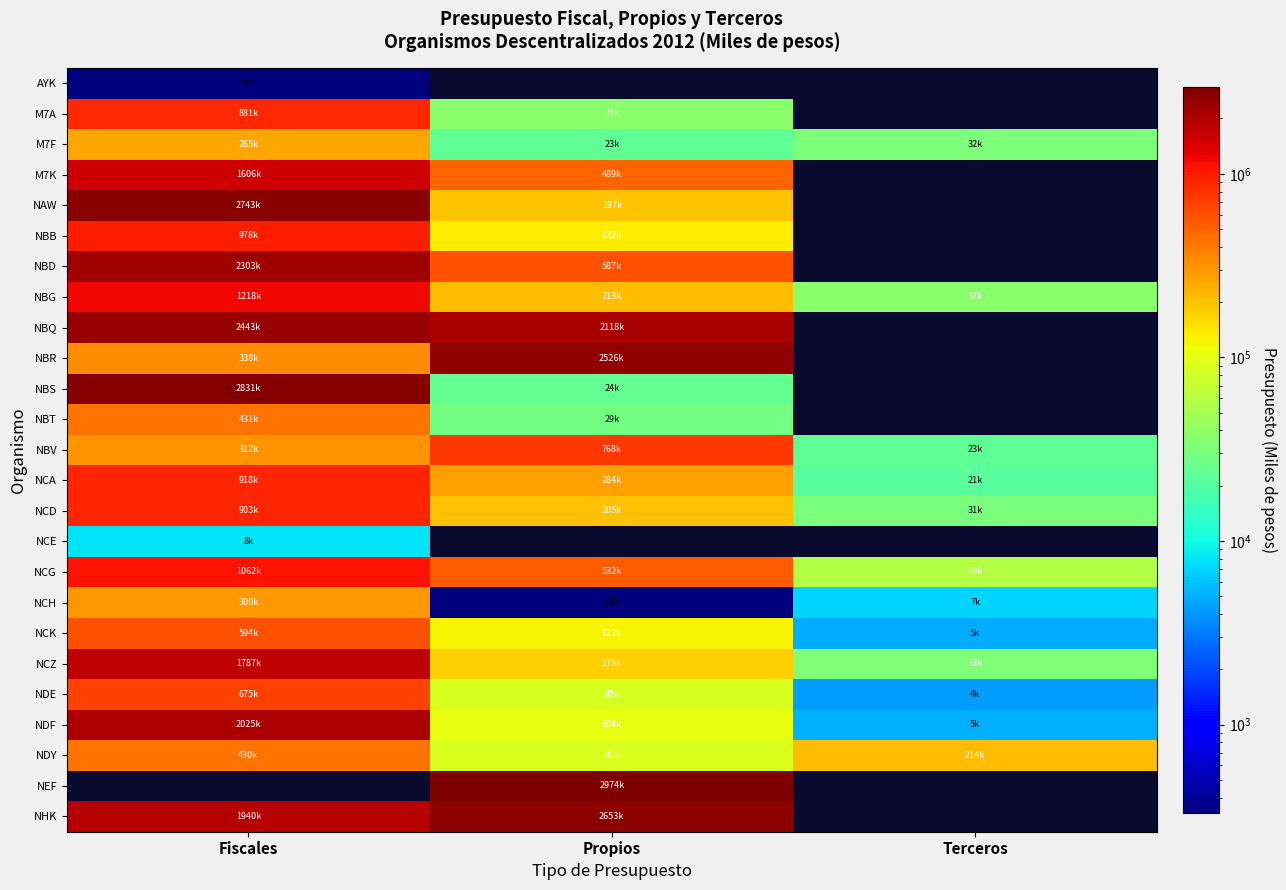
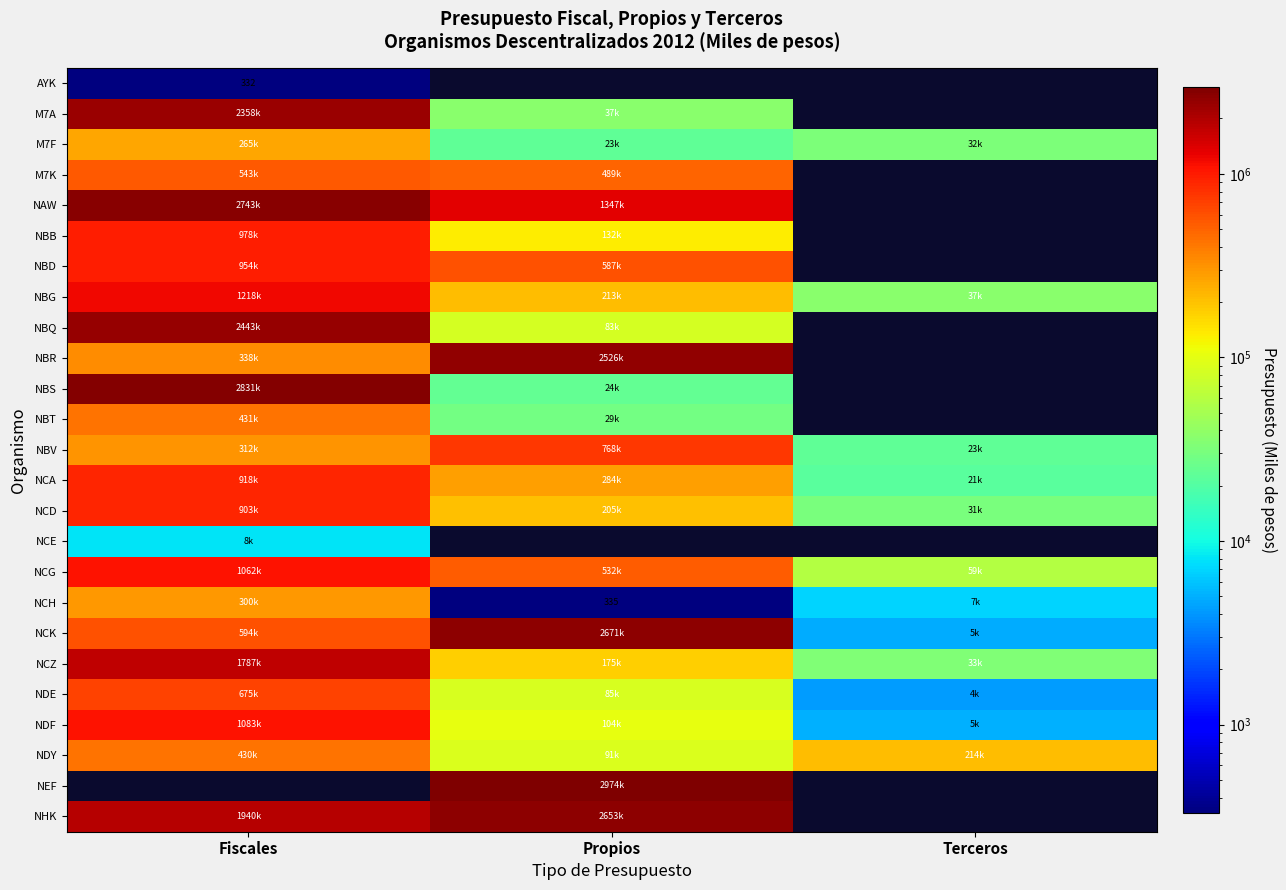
  {
    "AYK": {
      "Fiscales": "332"
    },
    "M7A": {
-     "Fiscales": "881k",
+     "Fiscales": "2358k",
      "Propios": "37k"
    },
    "M7F": {
      "Fiscales": "265k",
      "Propios": "23k",
      "Terceros": "32k"
    },
    "M7K": {
-     "Fiscales": "1606k",
+     "Fiscales": "543k",
      "Propios": "489k"
    },
    "NAW": {
      "Fiscales": "2743k",
-     "Propios": "197k"
+     "Propios": "1347k"
    },
    "NBB": {
      "Fiscales": "978k",
      "Propios": "132k"
    },
    "NBD": {
-     "Fiscales": "2303k",
+     "Fiscales": "954k",
      "Propios": "587k"
    },
    "NBG": {
      "Fiscales": "1218k",
      "Propios": "213k",
      "Terceros": "37k"
    },
    "NBQ": {
      "Fiscales": "2443k",
-     "Propios": "2118k"
+     "Propios": "83k"
    },
    "NBR": {
      "Fiscales": "338k",
      "Propios": "2526k"
    },
    "NBS": {
      "Fiscales": "2831k",
      "Propios": "24k"
    },
    "NBT": {
      "Fiscales": "431k",
      "Propios": "29k"
    },
    "NBV": {
      "Fiscales": "312k",
      "Propios": "768k",
      "Terceros": "23k"
    },
    "NCA": {
      "Fiscales": "918k",
      "Propios": "284k",
      "Terceros": "21k"
    },
    "NCD": {
      "Fiscales": "903k",
      "Propios": "205k",
      "Terceros": "31k"
    },
    "NCE": {
      "Fiscales": "8k"
    },
    "NCG": {
      "Fiscales": "1062k",
      "Propios": "532k",
      "Terceros": "59k"
    },
    "NCH": {
      "Fiscales": "300k",
      "Propios": "335",
      "Terceros": "7k"
    },
    "NCK": {
      "Fiscales": "594k",
-     "Propios": "122k",
+     "Propios": "2671k",
      "Terceros": "5k"
    },
    "NCZ": {
      "Fiscales": "1787k",
      "Propios": "175k",
      "Terceros": "33k"
    },
    "NDE": {
      "Fiscales": "675k",
      "Propios": "85k",
      "Terceros": "4k"
    },
    "NDF": {
-     "Fiscales": "2025k",
+     "Fiscales": "1083k",
      "Propios": "104k",
      "Terceros": "5k"
    },
    "NDY": {
      "Fiscales": "430k",
      "Propios": "91k",
      "Terceros": "214k"
    },
    "NEF": {
      "Propios": "2974k"
    },
    "NHK": {
      "Fiscales": "1940k",
      "Propios": "2653k"
    }
  }
